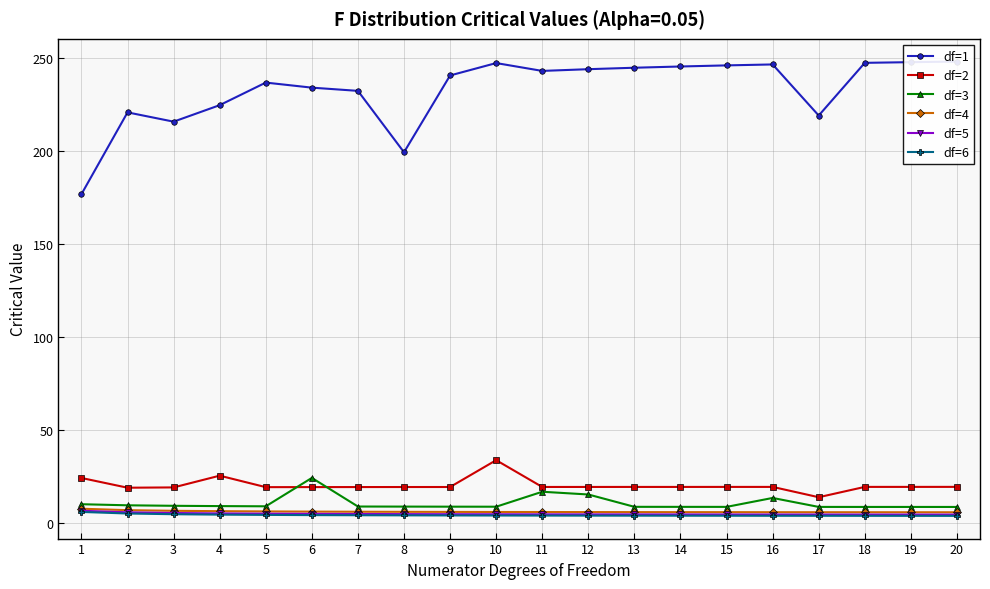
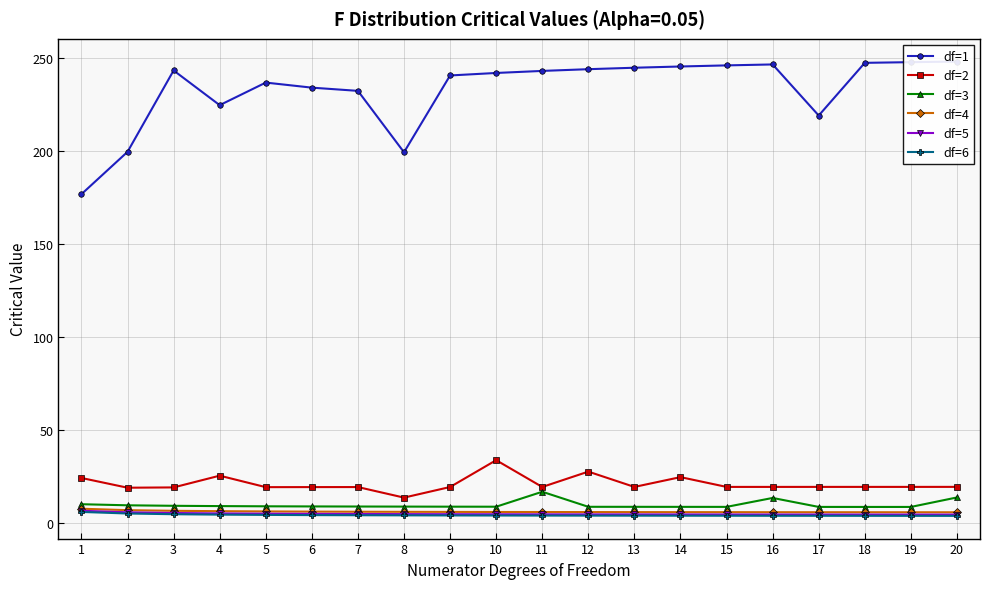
  {
    "df=1": {
      "1": 177,
-     "2": 221,
-     "3": 216,
+     "2": 200,
+     "3": 243,
      "4": 225,
      "5": 237,
      "6": 234,
      "7": 232,
      "8": 199,
      "9": 241,
-     "10": 247,
+     "10": 242,
      "11": 243,
      "12": 244,
      "13": 245,
      "14": 245,
      "15": 246,
      "16": 246,
      "17": 219,
      "18": 247
    },
    "df=2": {
      "1": 24,
      "2": 19,
      "3": 19,
      "4": 25,
      "5": 19,
      "6": 19,
      "7": 19,
-     "8": 19,
+     "8": 14,
      "9": 19,
      "10": 34,
      "11": 19,
-     "12": 19,
+     "12": 28,
      "13": 19,
-     "14": 19,
+     "14": 25,
      "15": 19,
      "16": 19,
-     "17": 14,
+     "17": 19,
      "18": 19,
      "19": 19,
      "20": 19
    },
    "df=3": {
      "1": 10,
      "2": 10,
      "3": 9,
      "4": 9,
      "5": 9,
-     "6": 24,
+     "6": 9,
      "7": 9,
      "8": 9,
      "9": 9,
      "10": 9,
      "11": 17,
-     "12": 15,
+     "12": 9,
      "13": 9,
      "14": 9,
      "15": 9,
      "16": 14,
      "17": 9,
      "18": 9,
      "19": 9,
-     "20": 9
+     "20": 14
    }
  }
